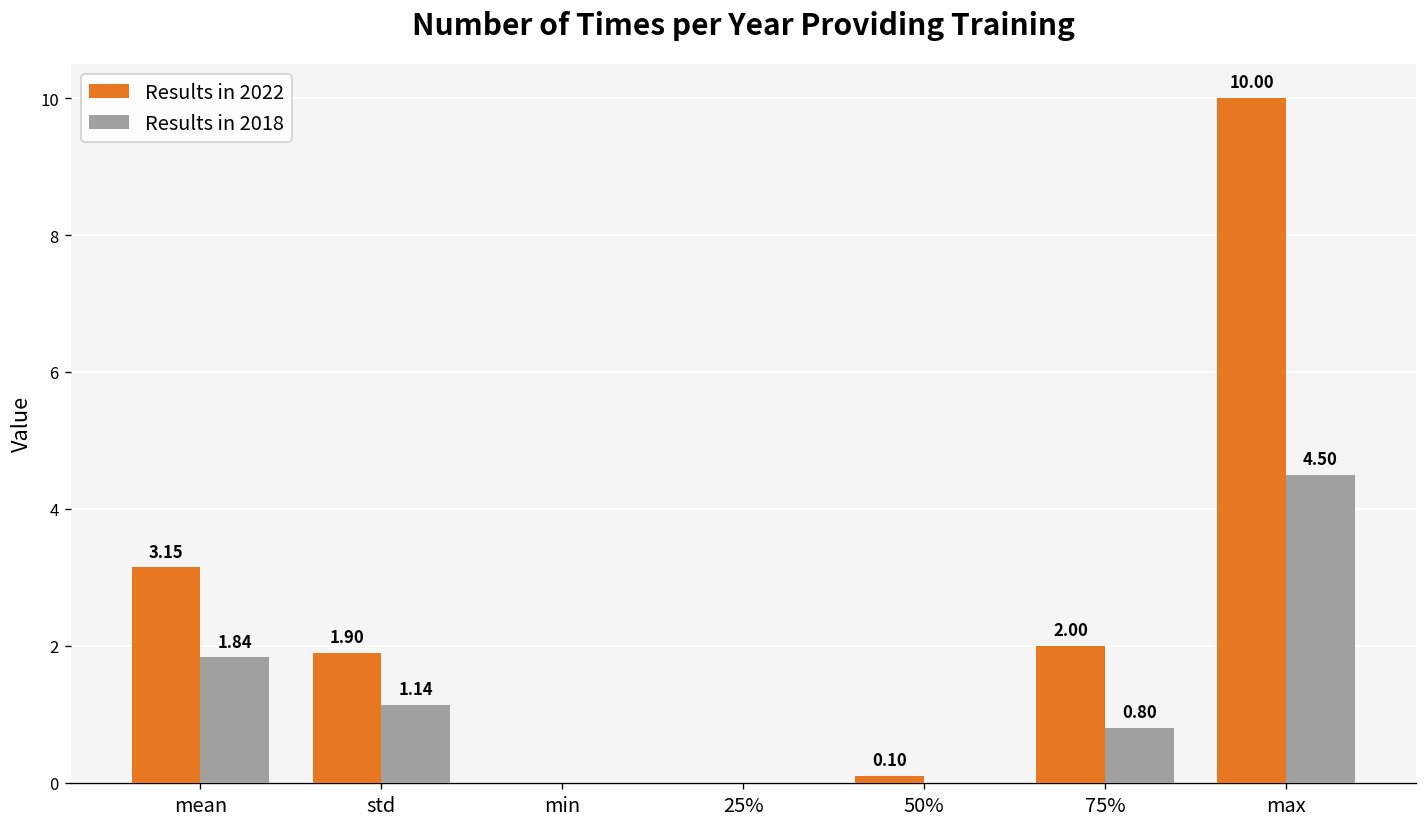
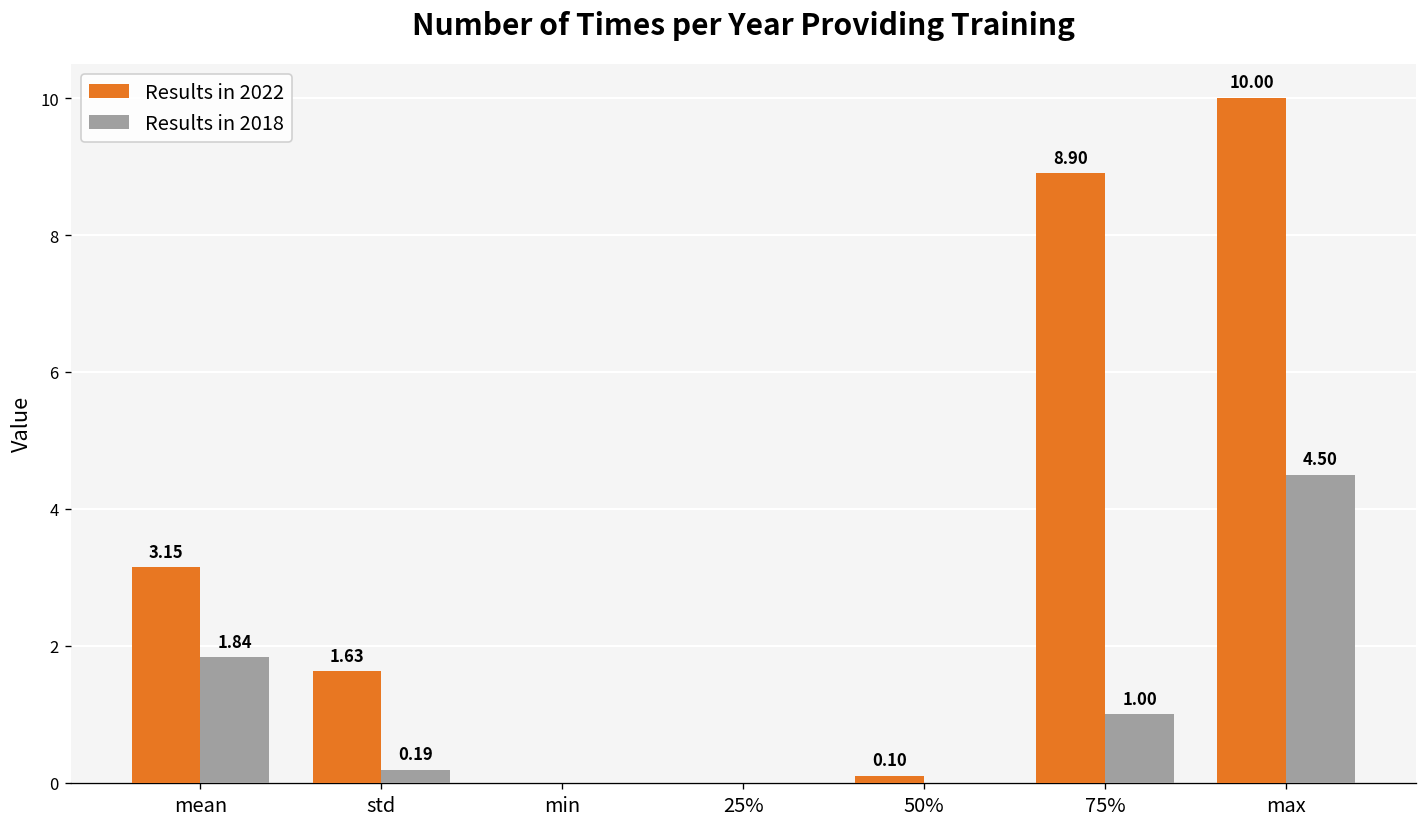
  {
    "Results in 2022": {
      "mean": 3.15,
-     "std": 1.90,
+     "std": 1.63,
      "50%": 0.10,
-     "75%": 2.00,
+     "75%": 8.90,
      "max": 10.00
    },
    "Results in 2018": {
      "mean": 1.84,
-     "std": 1.14,
-     "75%": 0.80,
+     "std": 0.19,
+     "75%": 1.00,
      "max": 4.50
    }
  }
